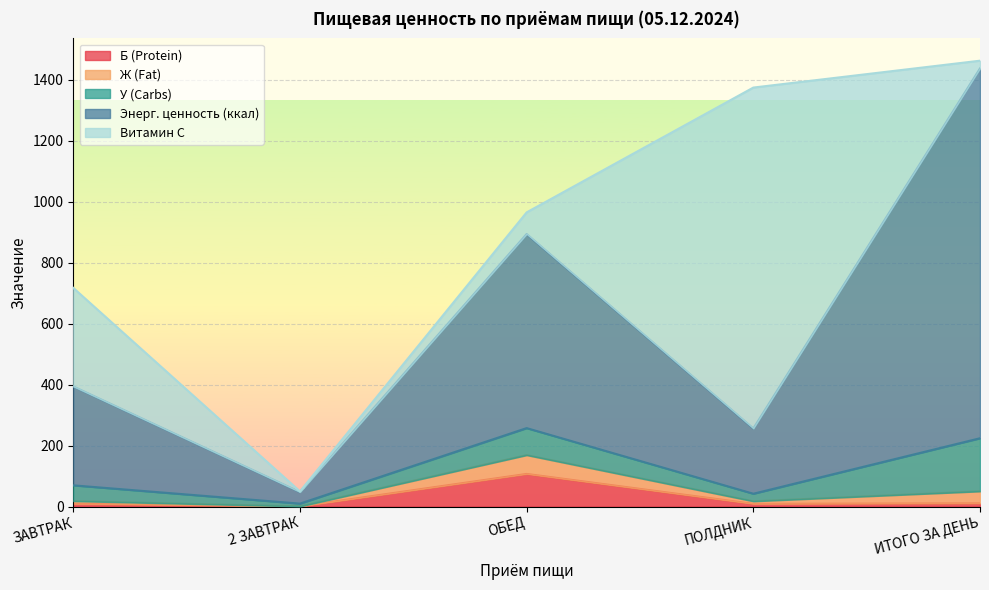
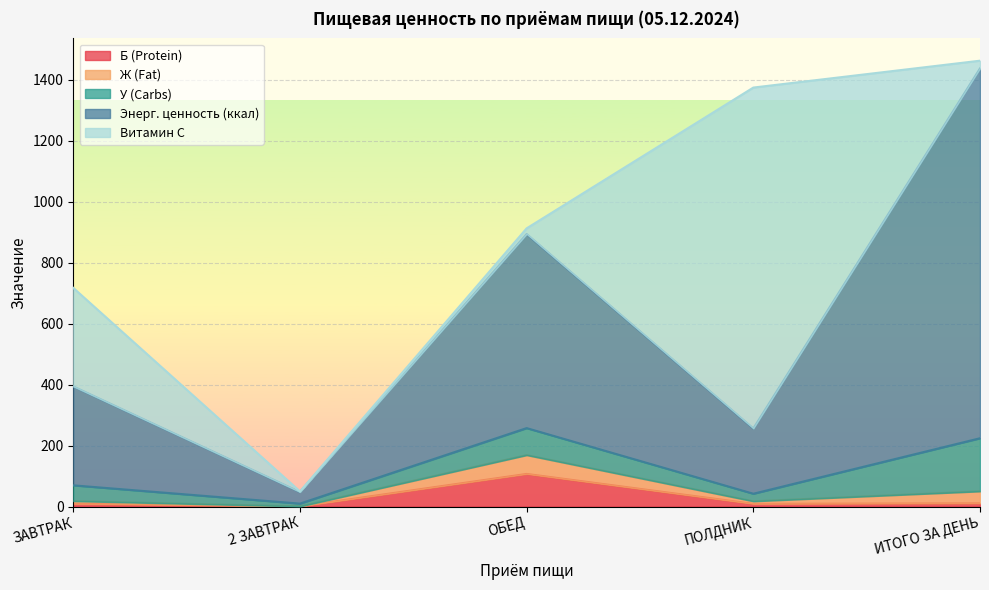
  {
    "Б (Protein)": {
      "ЗАВТРАК": 10,
      "ОБЕД": 110,
      "ИТОГО ЗА ДЕНЬ": 10
    },
    "Ж (Fat)": {
      "ЗАВТРАК": 10,
      "ОБЕД": 60,
      "ИТОГО ЗА ДЕНЬ": 40
    },
    "Витамин С": {
      "ЗАВТРАК": 320,
-     "ОБЕД": 70,
+     "ОБЕД": 20,
      "ПОЛДНИК": 1120,
      "ИТОГО ЗА ДЕНЬ": 30
    }
  }
